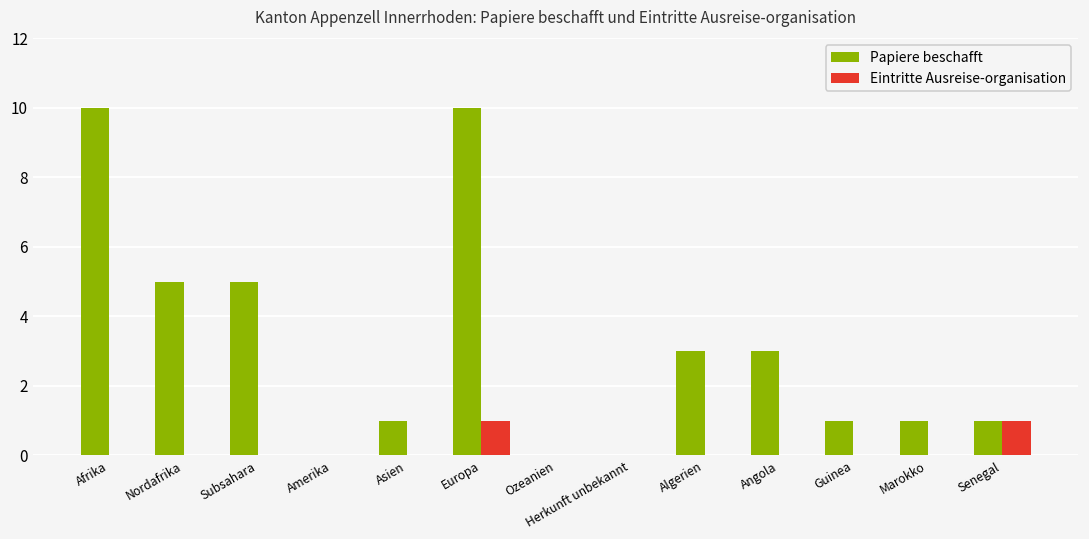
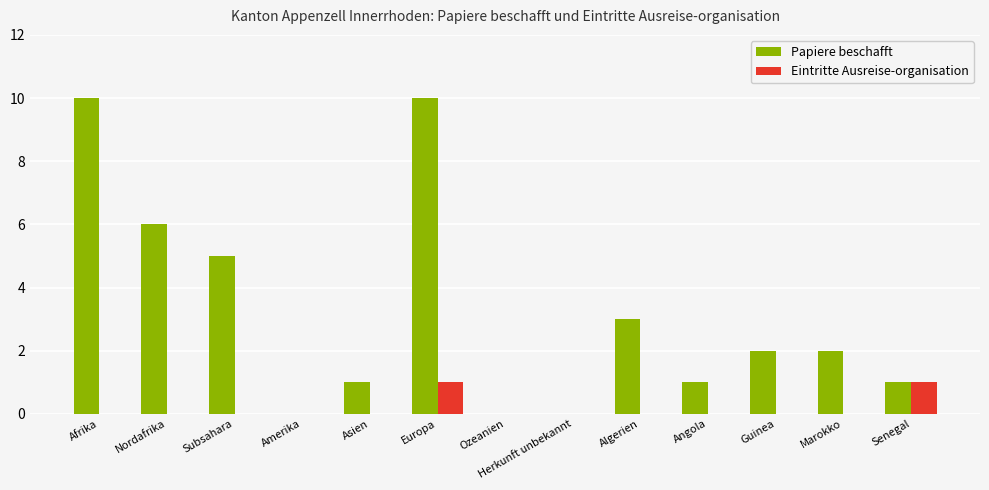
  {
    "Papiere beschafft": {
      "Afrika": 10,
-     "Nordafrika": 5,
+     "Nordafrika": 6,
      "Subsahara": 5,
      "Amerika": 0,
      "Asien": 1,
      "Europa": 10,
      "Ozeanien": 0,
      "Herkunft unbekannt": 0,
      "Algerien": 3,
-     "Angola": 3,
-     "Guinea": 1,
-     "Marokko": 1,
+     "Angola": 1,
+     "Guinea": 2,
+     "Marokko": 2,
      "Senegal": 1
    },
    "Eintritte Ausreise-organisation": {
      "Afrika": 0,
      "Nordafrika": 0,
      "Subsahara": 0,
      "Amerika": 0,
      "Asien": 0,
      "Europa": 1,
      "Ozeanien": 0,
      "Herkunft unbekannt": 0,
      "Algerien": 0,
      "Angola": 0,
      "Guinea": 0,
      "Marokko": 0,
      "Senegal": 1
    }
  }
